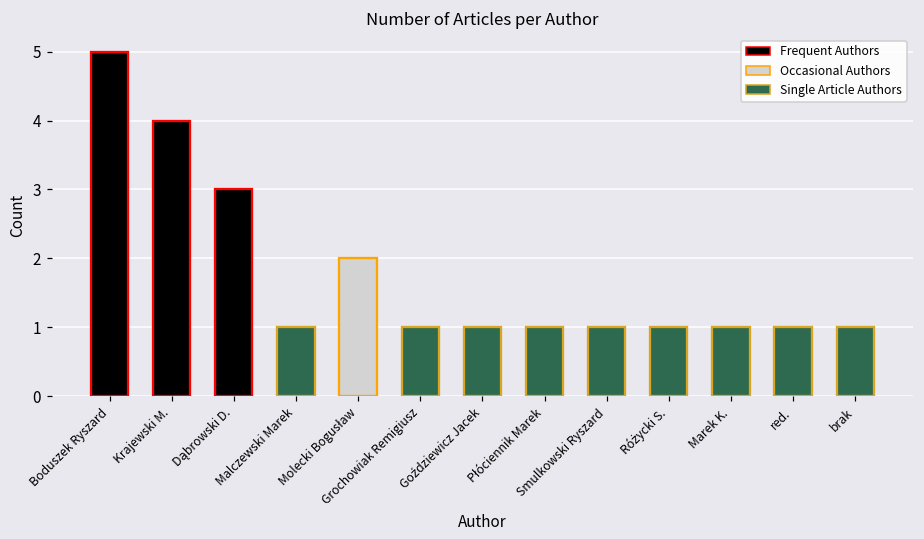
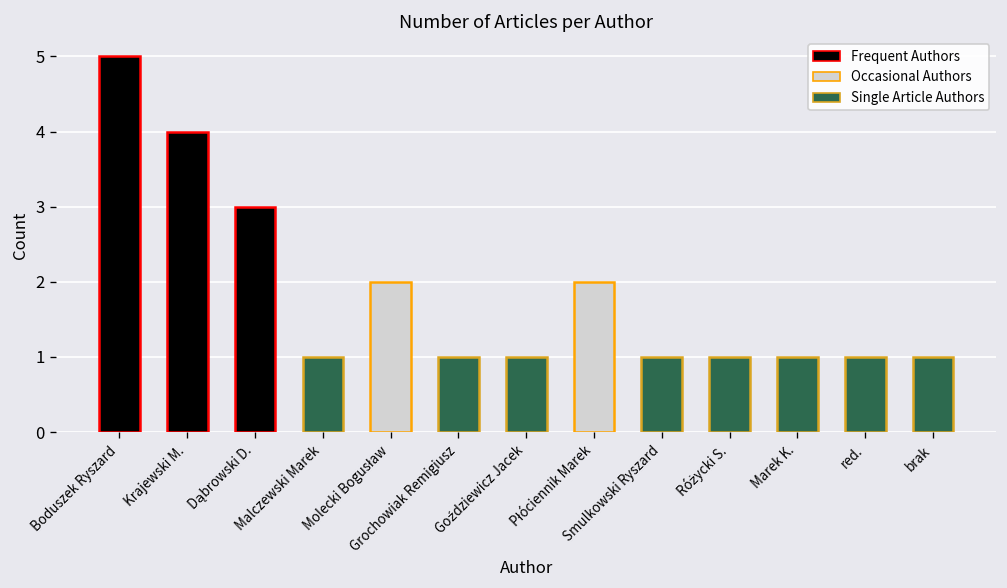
  {
    "Boduszek Ryszard": 5,
    "Krajewski M.": 4,
    "Dąbrowski D.": 3,
    "Malczewski Marek": 1,
    "Molecki Bogusław": 2,
    "Grochowiak Remigiusz": 1,
    "Goździewicz Jacek": 1,
-   "Płóciennik Marek": 1,
+   "Płóciennik Marek": 2,
    "Smulkowski Ryszard": 1,
    "Różycki S.": 1,
    "Marek K.": 1,
    "red.": 1,
    "brak": 1
  }
